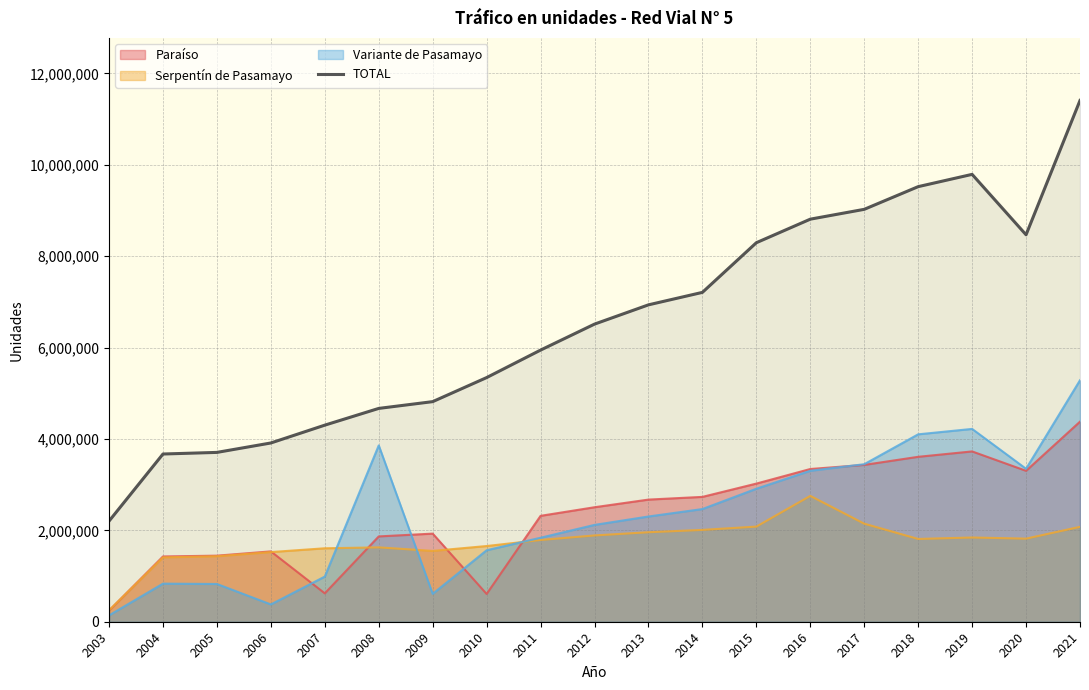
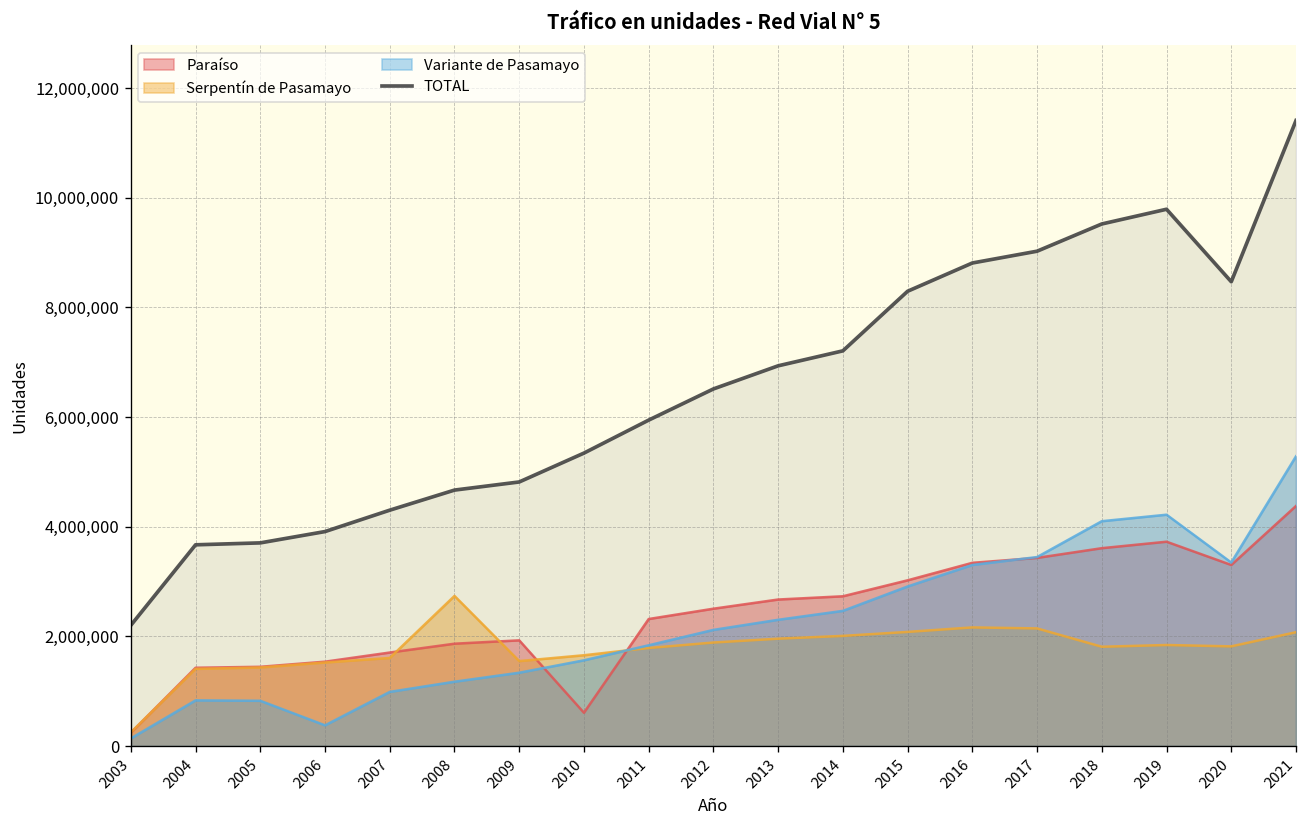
  {
    "Paraíso": {
-     "2007": "600,000",
+     "2007": "1,700,000",
      "2008": "1,900,000",
      "2009": "1,900,000",
      "2010": "600,000",
      "2011": "2,300,000",
      "2012": "2,500,000",
      "2013": "2,700,000",
      "2014": "2,700,000",
      "2015": "3,000,000",
      "2018": "3,600,000",
      "2019": "3,700,000",
      "2021": "4,400,000"
    },
    "Serpentín de Pasamayo": {
      "2007": "1,600,000",
-     "2008": "1,600,000",
+     "2008": "2,700,000",
      "2009": "1,600,000",
      "2010": "1,700,000",
      "2012": "1,900,000",
      "2013": "2,000,000",
      "2014": "2,000,000",
      "2015": "2,100,000",
-     "2016": "2,800,000",
+     "2016": "2,200,000",
      "2017": "2,100,000",
      "2018": "1,800,000",
      "2019": "1,800,000",
      "2020": "1,800,000",
      "2021": "2,100,000"
    },
    "Variante de Pasamayo": {
      "2003": "100,000",
      "2004": "800,000",
      "2005": "800,000",
      "2006": "400,000",
      "2007": "1,000,000",
-     "2008": "3,900,000",
-     "2009": "600,000",
+     "2008": "1,200,000",
+     "2009": "1,300,000",
      "2010": "1,600,000",
      "2012": "2,100,000",
      "2013": "2,300,000",
      "2014": "2,500,000",
      "2015": "2,900,000",
      "2018": "4,100,000",
      "2019": "4,200,000",
      "2021": "5,300,000"
    },
    "TOTAL": {
      "2003": "2,200,000",
      "2004": "3,700,000",
      "2005": "3,700,000",
      "2006": "3,900,000",
      "2007": "4,300,000",
      "2008": "4,700,000",
      "2009": "4,800,000",
      "2010": "5,300,000",
      "2011": "5,900,000",
      "2012": "6,500,000",
      "2013": "6,900,000",
      "2014": "7,200,000",
      "2015": "8,300,000",
      "2016": "8,800,000",
      "2017": "9,000,000",
      "2018": "9,500,000",
      "2019": "9,800,000",
      "2020": "8,500,000",
      "2021": "11,400,000"
    }
  }
